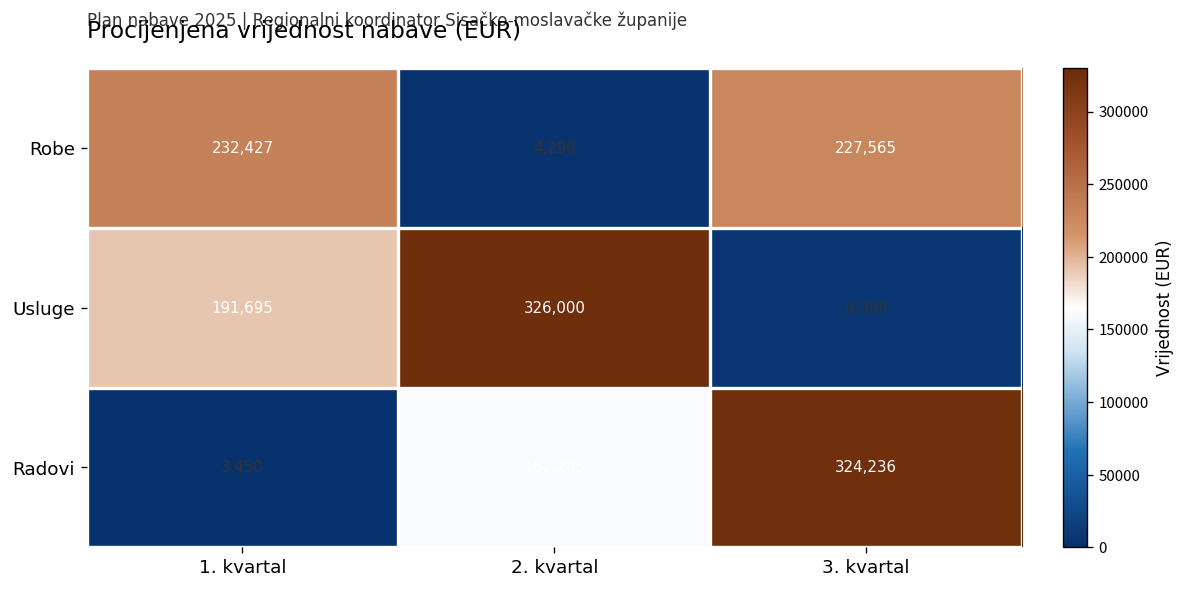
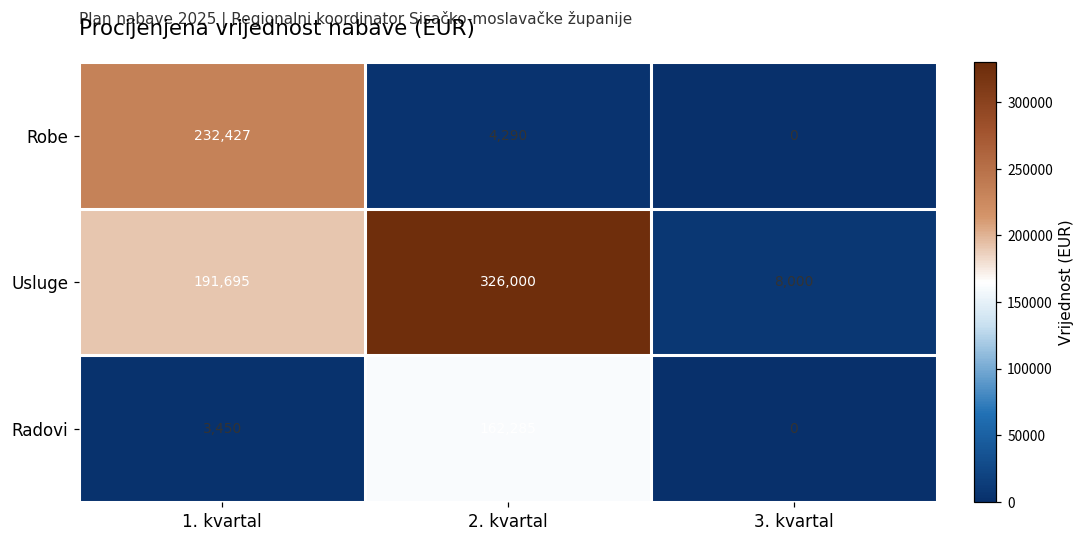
  {
    "Robe": {
      "1. kvartal": "232,427",
      "2. kvartal": "4,290",
-     "3. kvartal": "227,565"
+     "3. kvartal": "0"
    },
    "Usluge": {
      "1. kvartal": "191,695",
      "2. kvartal": "326,000",
      "3. kvartal": "8,000"
    },
    "Radovi": {
      "1. kvartal": "3,450",
-     "3. kvartal": "324,236"
+     "3. kvartal": "0"
    }
  }
